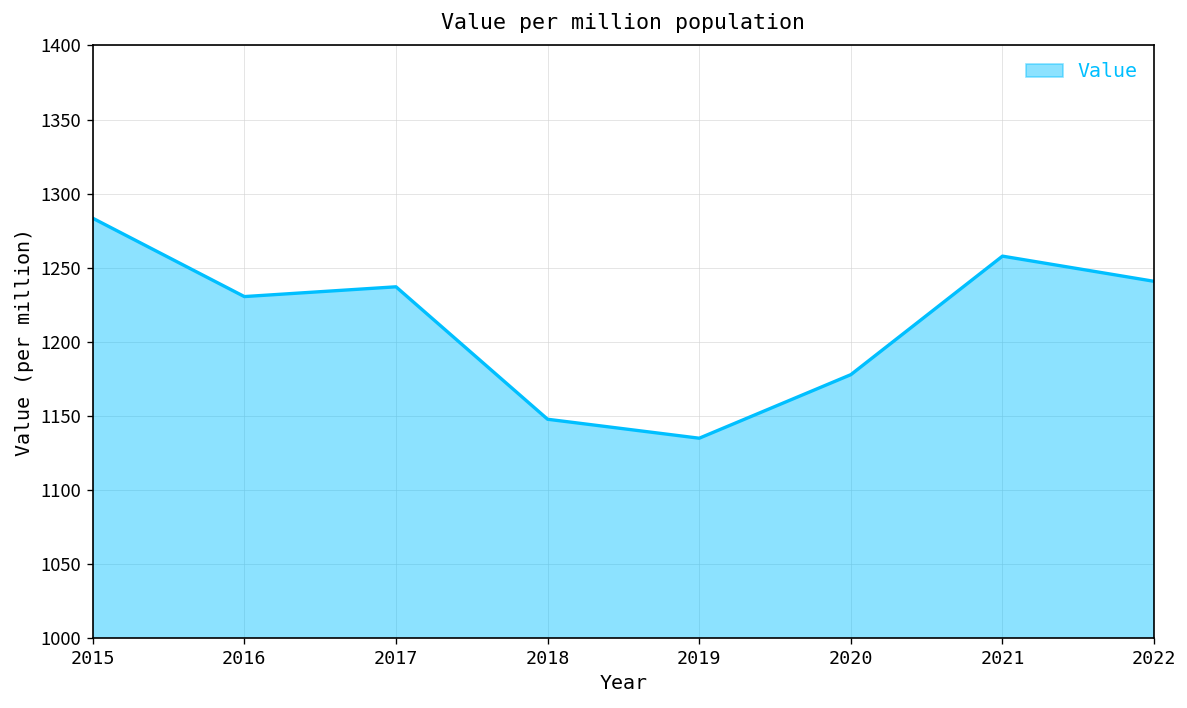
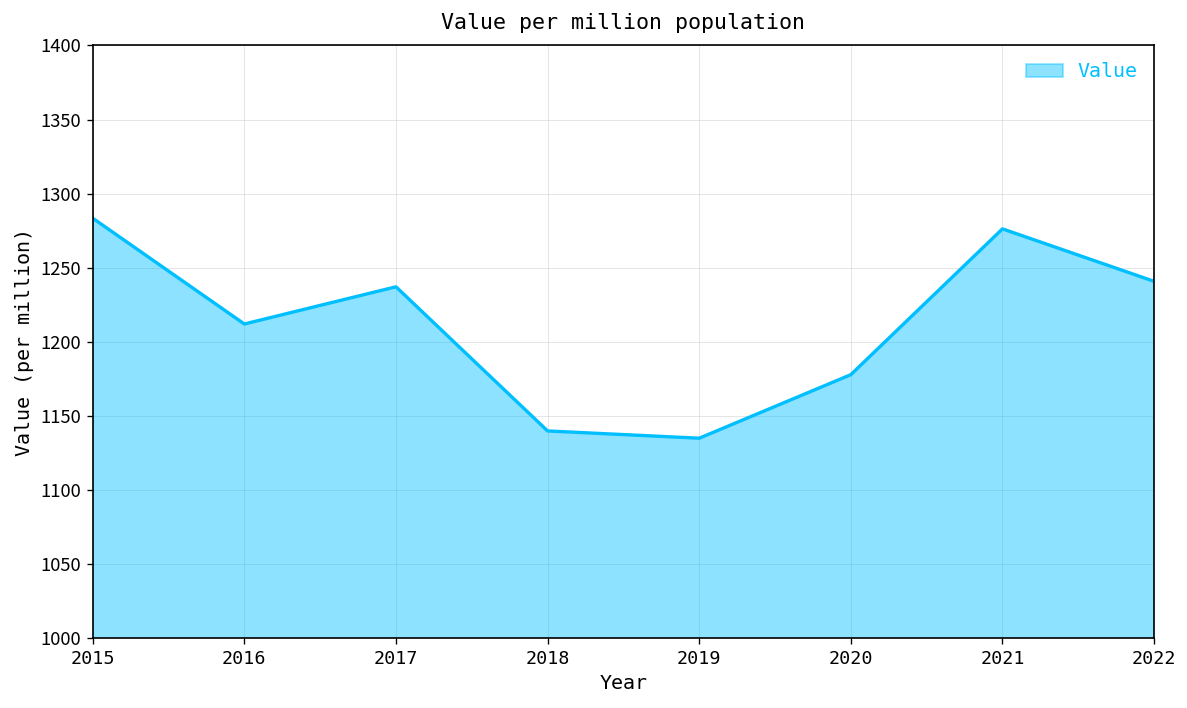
  {
    "2015": 1283,
-   "2016": 1231,
+   "2016": 1212,
    "2017": 1237,
-   "2018": 1148,
+   "2018": 1140,
    "2019": 1135,
    "2020": 1178,
-   "2021": 1258,
+   "2021": 1276,
    "2022": 1241
  }
